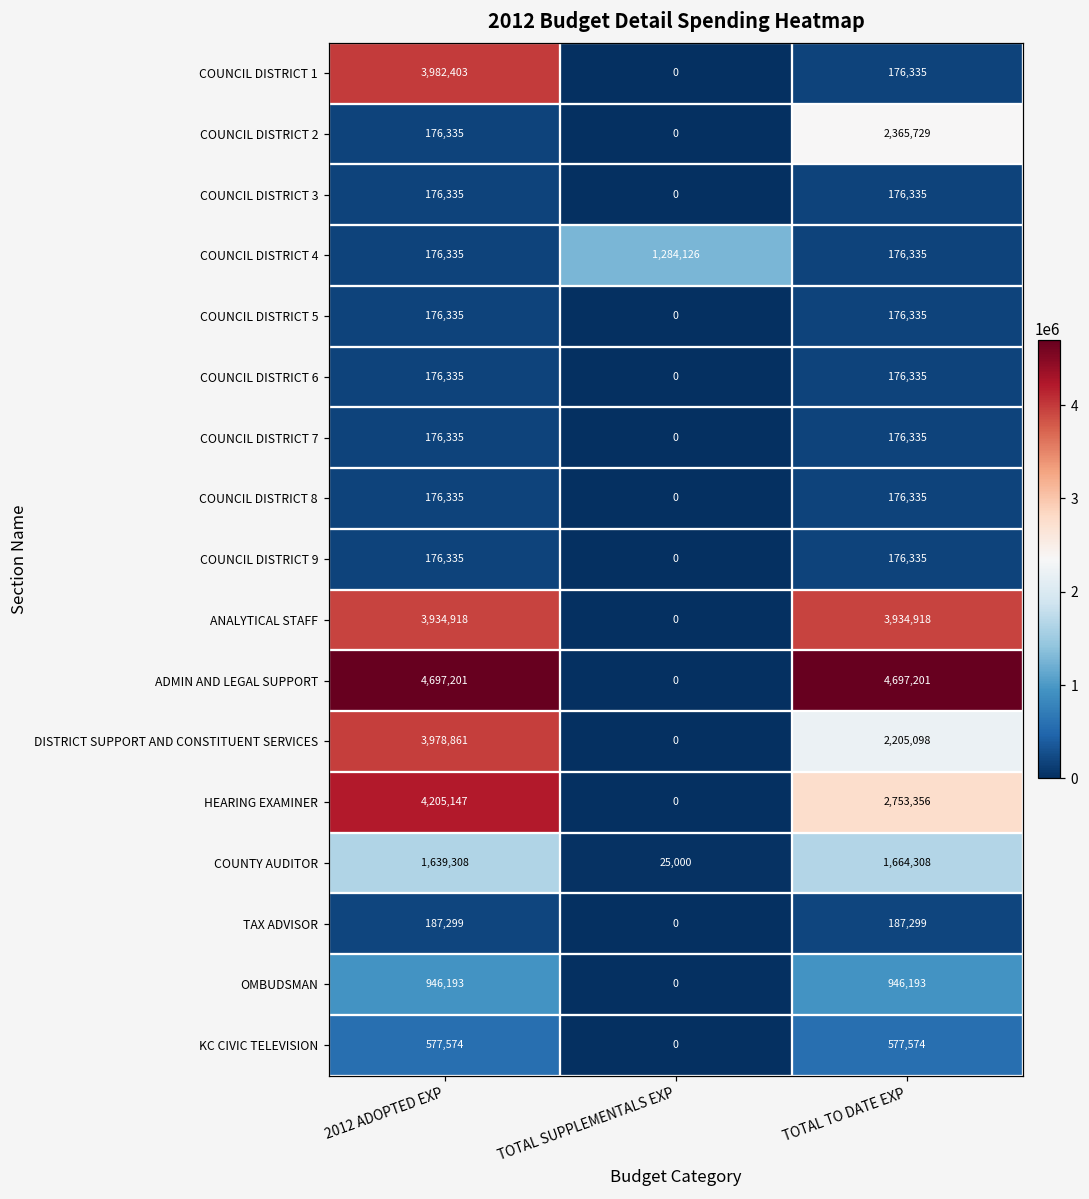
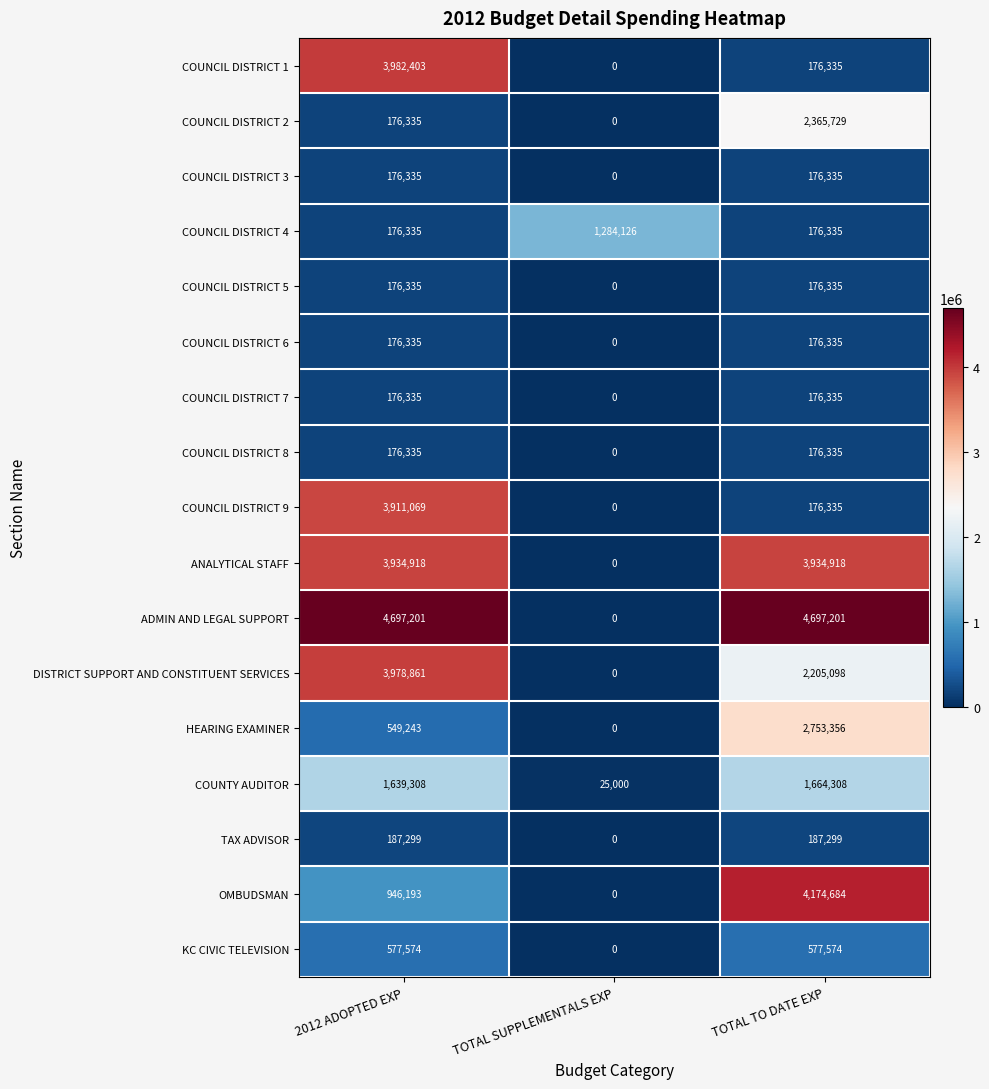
  {
    "COUNCIL DISTRICT 1": {
      "2012 ADOPTED EXP": "3,982,403",
      "TOTAL SUPPLEMENTALS EXP": "0",
      "TOTAL TO DATE EXP": "176,335"
    },
    "COUNCIL DISTRICT 2": {
      "2012 ADOPTED EXP": "176,335",
      "TOTAL SUPPLEMENTALS EXP": "0",
      "TOTAL TO DATE EXP": "2,365,729"
    },
    "COUNCIL DISTRICT 3": {
      "2012 ADOPTED EXP": "176,335",
      "TOTAL SUPPLEMENTALS EXP": "0",
      "TOTAL TO DATE EXP": "176,335"
    },
    "COUNCIL DISTRICT 4": {
      "2012 ADOPTED EXP": "176,335",
      "TOTAL SUPPLEMENTALS EXP": "1,284,126",
      "TOTAL TO DATE EXP": "176,335"
    },
    "COUNCIL DISTRICT 5": {
      "2012 ADOPTED EXP": "176,335",
      "TOTAL SUPPLEMENTALS EXP": "0",
      "TOTAL TO DATE EXP": "176,335"
    },
    "COUNCIL DISTRICT 6": {
      "2012 ADOPTED EXP": "176,335",
      "TOTAL SUPPLEMENTALS EXP": "0",
      "TOTAL TO DATE EXP": "176,335"
    },
    "COUNCIL DISTRICT 7": {
      "2012 ADOPTED EXP": "176,335",
      "TOTAL SUPPLEMENTALS EXP": "0",
      "TOTAL TO DATE EXP": "176,335"
    },
    "COUNCIL DISTRICT 8": {
      "2012 ADOPTED EXP": "176,335",
      "TOTAL SUPPLEMENTALS EXP": "0",
      "TOTAL TO DATE EXP": "176,335"
    },
    "COUNCIL DISTRICT 9": {
-     "2012 ADOPTED EXP": "176,335",
+     "2012 ADOPTED EXP": "3,911,069",
      "TOTAL SUPPLEMENTALS EXP": "0",
      "TOTAL TO DATE EXP": "176,335"
    },
    "ANALYTICAL STAFF": {
      "2012 ADOPTED EXP": "3,934,918",
      "TOTAL SUPPLEMENTALS EXP": "0",
      "TOTAL TO DATE EXP": "3,934,918"
    },
    "ADMIN AND LEGAL SUPPORT": {
      "2012 ADOPTED EXP": "4,697,201",
      "TOTAL SUPPLEMENTALS EXP": "0",
      "TOTAL TO DATE EXP": "4,697,201"
    },
    "DISTRICT SUPPORT AND CONSTITUENT SERVICES": {
      "2012 ADOPTED EXP": "3,978,861",
      "TOTAL SUPPLEMENTALS EXP": "0",
      "TOTAL TO DATE EXP": "2,205,098"
    },
    "HEARING EXAMINER": {
-     "2012 ADOPTED EXP": "4,205,147",
+     "2012 ADOPTED EXP": "549,243",
      "TOTAL SUPPLEMENTALS EXP": "0",
      "TOTAL TO DATE EXP": "2,753,356"
    },
    "COUNTY AUDITOR": {
      "2012 ADOPTED EXP": "1,639,308",
      "TOTAL SUPPLEMENTALS EXP": "25,000",
      "TOTAL TO DATE EXP": "1,664,308"
    },
    "TAX ADVISOR": {
      "2012 ADOPTED EXP": "187,299",
      "TOTAL SUPPLEMENTALS EXP": "0",
      "TOTAL TO DATE EXP": "187,299"
    },
    "OMBUDSMAN": {
      "2012 ADOPTED EXP": "946,193",
      "TOTAL SUPPLEMENTALS EXP": "0",
-     "TOTAL TO DATE EXP": "946,193"
+     "TOTAL TO DATE EXP": "4,174,684"
    },
    "KC CIVIC TELEVISION": {
      "2012 ADOPTED EXP": "577,574",
      "TOTAL SUPPLEMENTALS EXP": "0",
      "TOTAL TO DATE EXP": "577,574"
    }
  }
